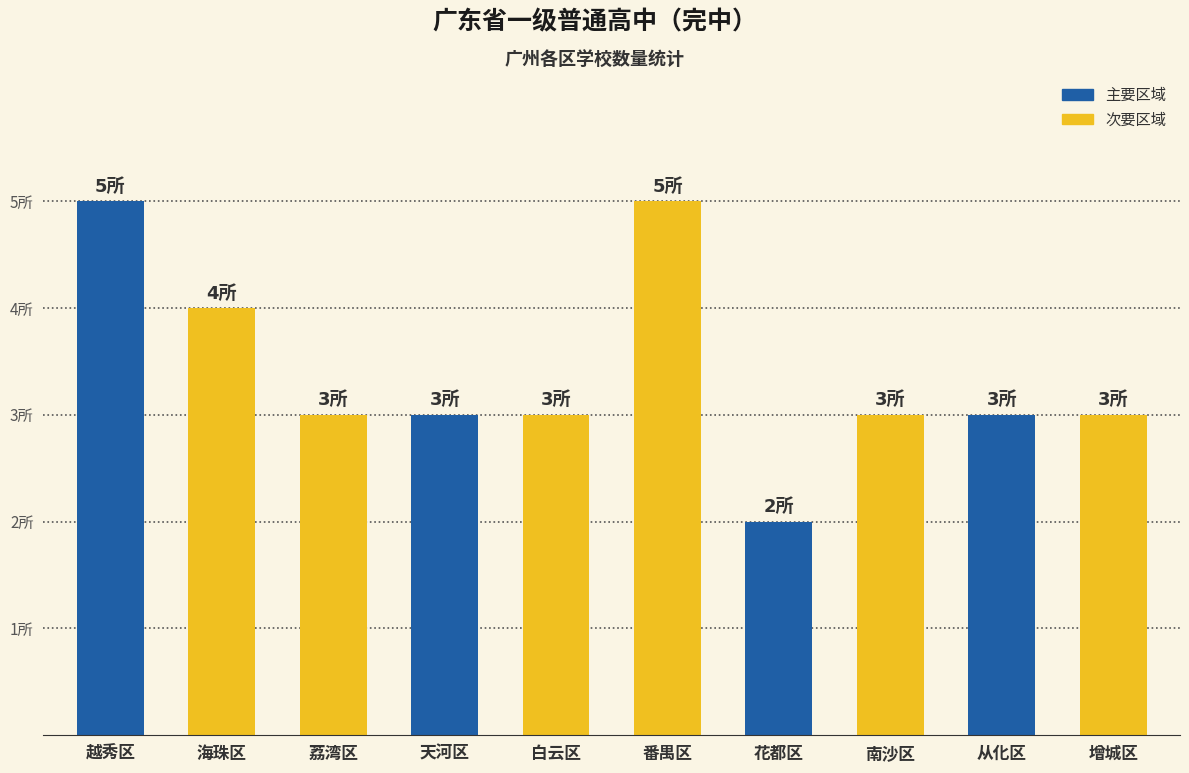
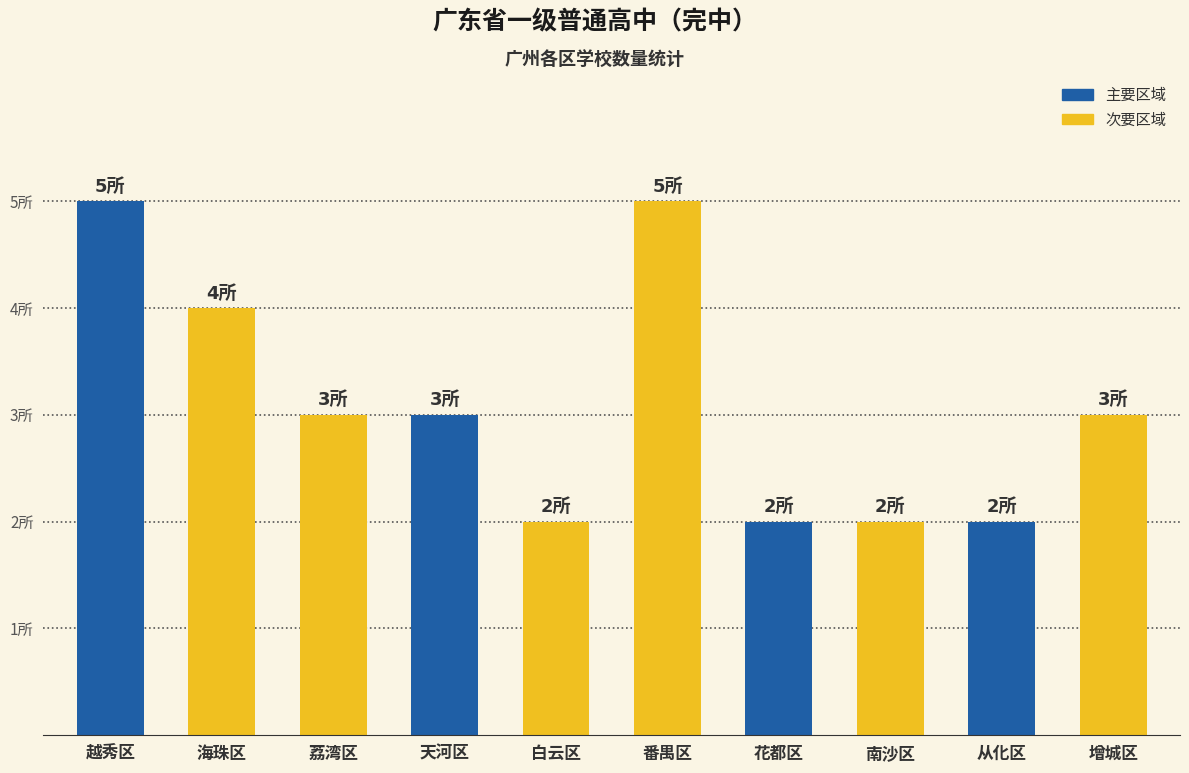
  {
    "越秀区": "5所",
    "海珠区": "4所",
    "荔湾区": "3所",
    "天河区": "3所",
-   "白云区": "3所",
+   "白云区": "2所",
    "番禺区": "5所",
    "花都区": "2所",
-   "南沙区": "3所",
-   "从化区": "3所",
+   "南沙区": "2所",
+   "从化区": "2所",
    "增城区": "3所"
  }
